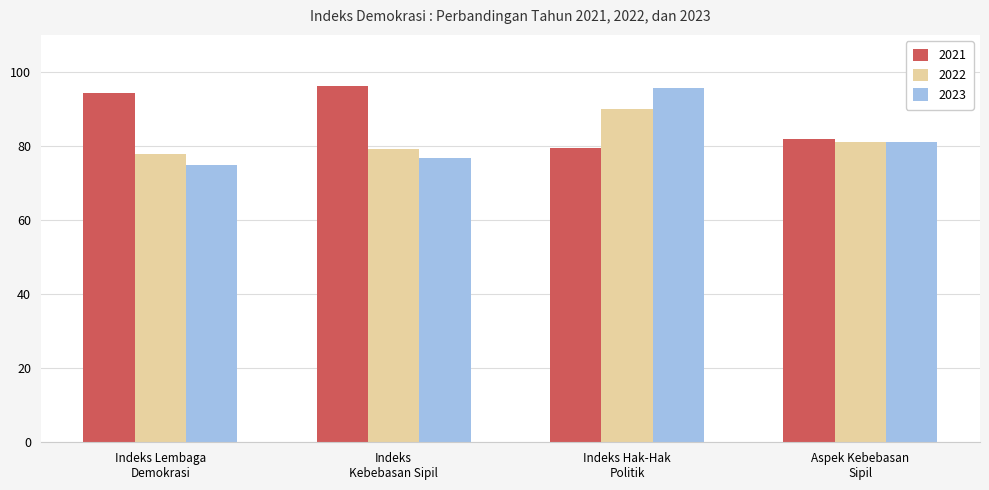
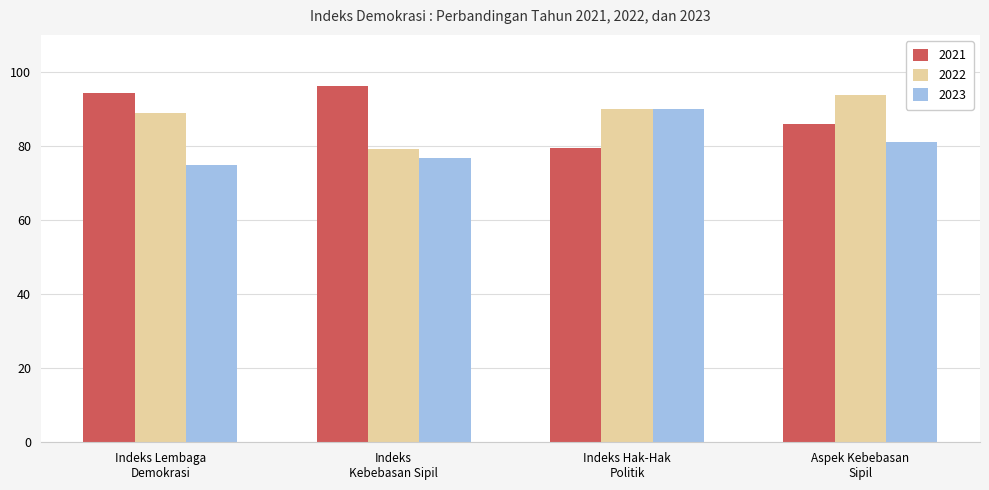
  {
    "2021": {
      "Indeks Lembaga Demokrasi": 94,
      "Indeks Kebebasan Sipil": 96,
      "Indeks Hak-Hak Politik": 79,
-     "Aspek Kebebasan Sipil": 82
+     "Aspek Kebebasan Sipil": 86
    },
    "2022": {
-     "Indeks Lembaga Demokrasi": 78,
+     "Indeks Lembaga Demokrasi": 89,
      "Indeks Kebebasan Sipil": 79,
      "Indeks Hak-Hak Politik": 90,
-     "Aspek Kebebasan Sipil": 81
+     "Aspek Kebebasan Sipil": 94
    },
    "2023": {
      "Indeks Lembaga Demokrasi": 75,
      "Indeks Kebebasan Sipil": 77,
-     "Indeks Hak-Hak Politik": 96,
+     "Indeks Hak-Hak Politik": 90,
      "Aspek Kebebasan Sipil": 81
    }
  }
